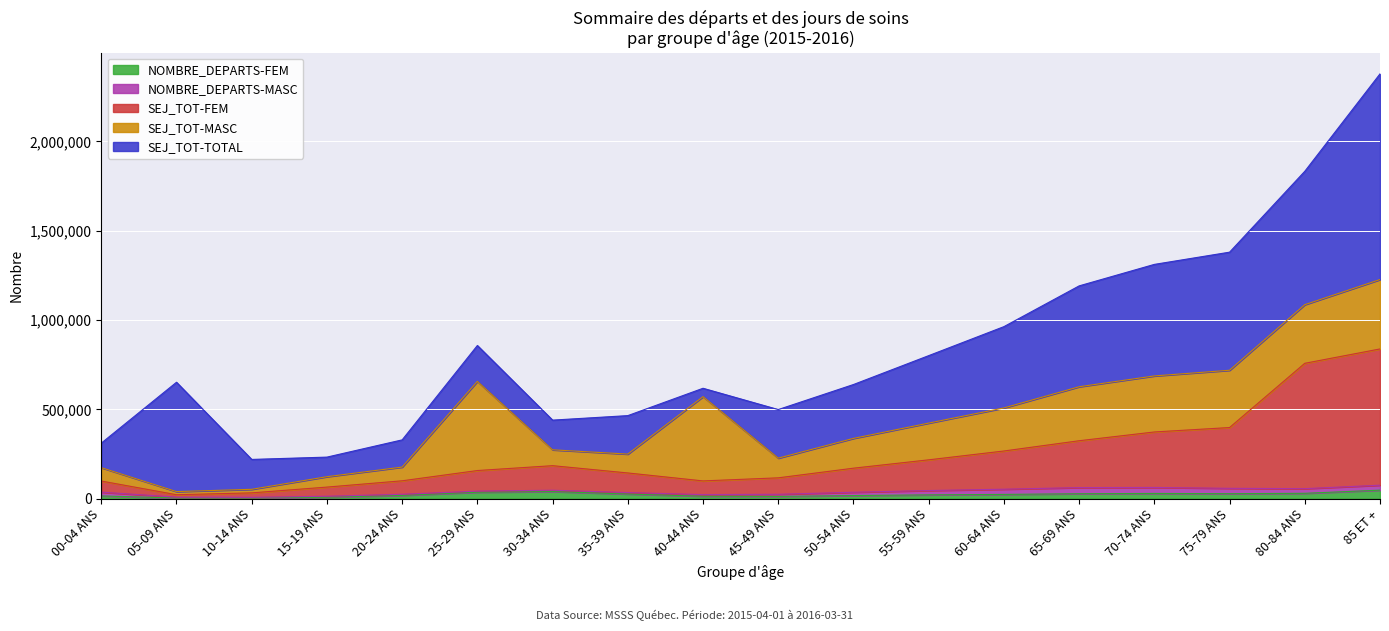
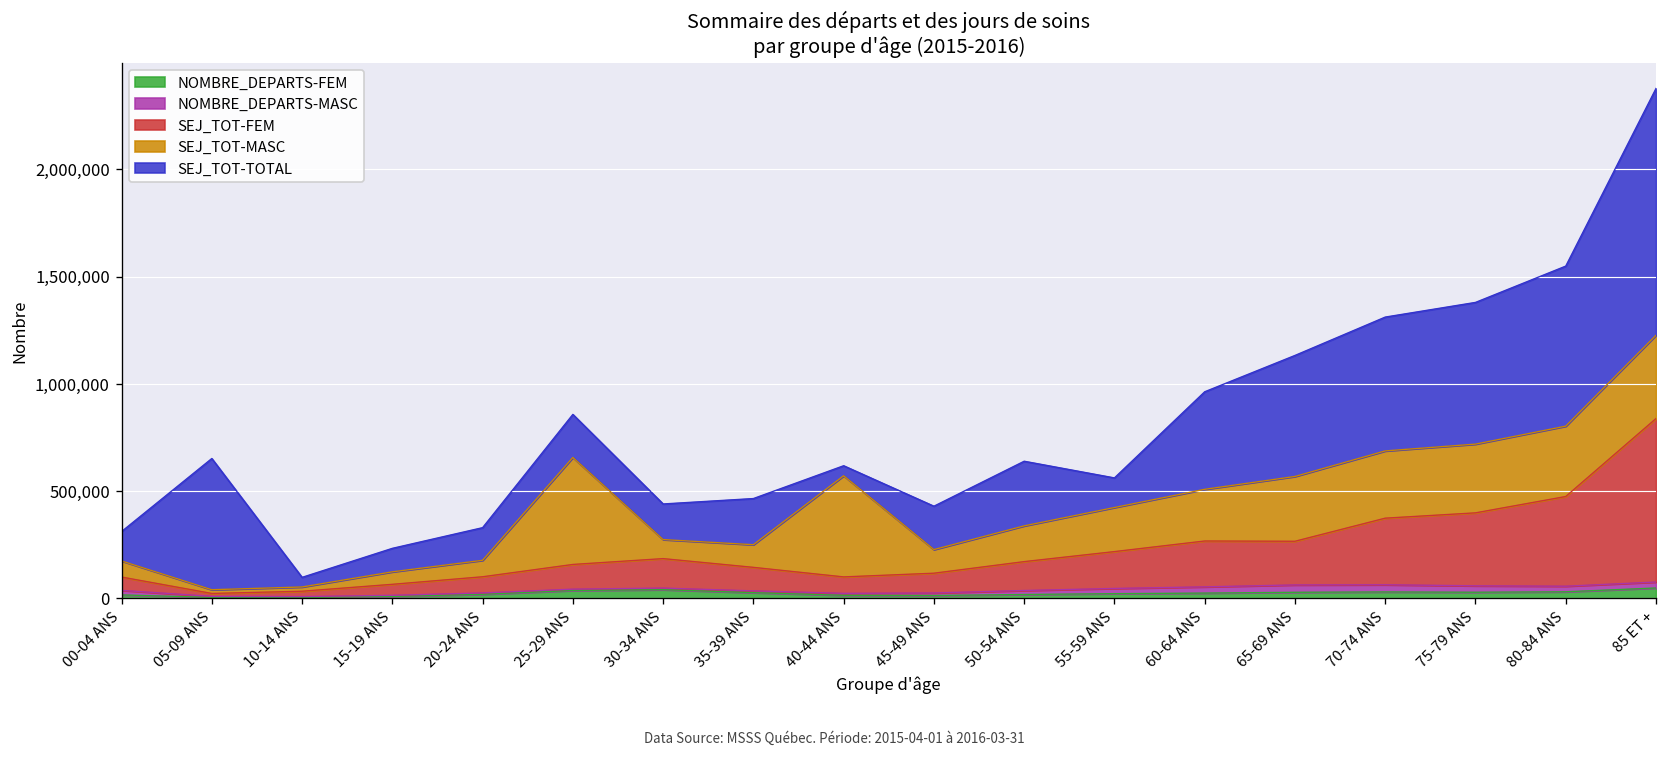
  {
    "NOMBRE_DEPARTS-FEM": {
      "00-04 ANS": "20,000",
      "50-54 ANS": "20,000",
      "55-59 ANS": "20,000",
      "60-64 ANS": "20,000",
      "65-69 ANS": "30,000",
      "70-74 ANS": "30,000",
      "75-79 ANS": "30,000",
      "80-84 ANS": "30,000",
      "85 ET +": "50,000"
    },
    "NOMBRE_DEPARTS-MASC": {
      "00-04 ANS": "20,000",
      "50-54 ANS": "20,000",
      "55-59 ANS": "20,000",
      "60-64 ANS": "30,000",
      "65-69 ANS": "30,000",
      "70-74 ANS": "30,000",
      "75-79 ANS": "30,000",
      "80-84 ANS": "30,000",
      "85 ET +": "30,000"
    },
    "SEJ_TOT-FEM": {
      "00-04 ANS": "60,000",
      "10-14 ANS": "20,000",
      "15-19 ANS": "50,000",
      "20-24 ANS": "80,000",
      "25-29 ANS": "120,000",
      "30-34 ANS": "140,000",
      "35-39 ANS": "110,000",
      "40-44 ANS": "80,000",
      "45-49 ANS": "90,000",
      "50-54 ANS": "130,000",
      "55-59 ANS": "170,000",
      "60-64 ANS": "210,000",
-     "65-69 ANS": "260,000",
+     "65-69 ANS": "200,000",
      "70-74 ANS": "310,000",
      "75-79 ANS": "340,000",
-     "80-84 ANS": "700,000",
+     "80-84 ANS": "420,000",
      "85 ET +": "760,000"
    },
    "SEJ_TOT-MASC": {
      "00-04 ANS": "70,000",
      "05-09 ANS": "20,000",
      "10-14 ANS": "20,000",
      "15-19 ANS": "60,000",
      "20-24 ANS": "80,000",
      "25-29 ANS": "500,000",
      "30-34 ANS": "90,000",
      "35-39 ANS": "110,000",
      "40-44 ANS": "470,000",
      "45-49 ANS": "110,000",
      "50-54 ANS": "170,000",
      "55-59 ANS": "210,000",
      "60-64 ANS": "240,000",
      "65-69 ANS": "300,000",
      "70-74 ANS": "310,000",
      "75-79 ANS": "320,000",
      "80-84 ANS": "330,000",
      "85 ET +": "390,000"
    },
    "SEJ_TOT-TOTAL": {
      "00-04 ANS": "140,000",
      "05-09 ANS": "610,000",
-     "10-14 ANS": "170,000",
+     "10-14 ANS": "40,000",
      "15-19 ANS": "110,000",
      "20-24 ANS": "150,000",
      "25-29 ANS": "200,000",
      "30-34 ANS": "170,000",
      "35-39 ANS": "220,000",
      "40-44 ANS": "50,000",
-     "45-49 ANS": "270,000",
+     "45-49 ANS": "200,000",
      "50-54 ANS": "300,000",
-     "55-59 ANS": "380,000",
+     "55-59 ANS": "140,000",
      "60-64 ANS": "450,000",
      "65-69 ANS": "560,000",
      "70-74 ANS": "620,000",
      "75-79 ANS": "660,000",
      "80-84 ANS": "750,000",
      "85 ET +": "1,150,000"
    }
  }
